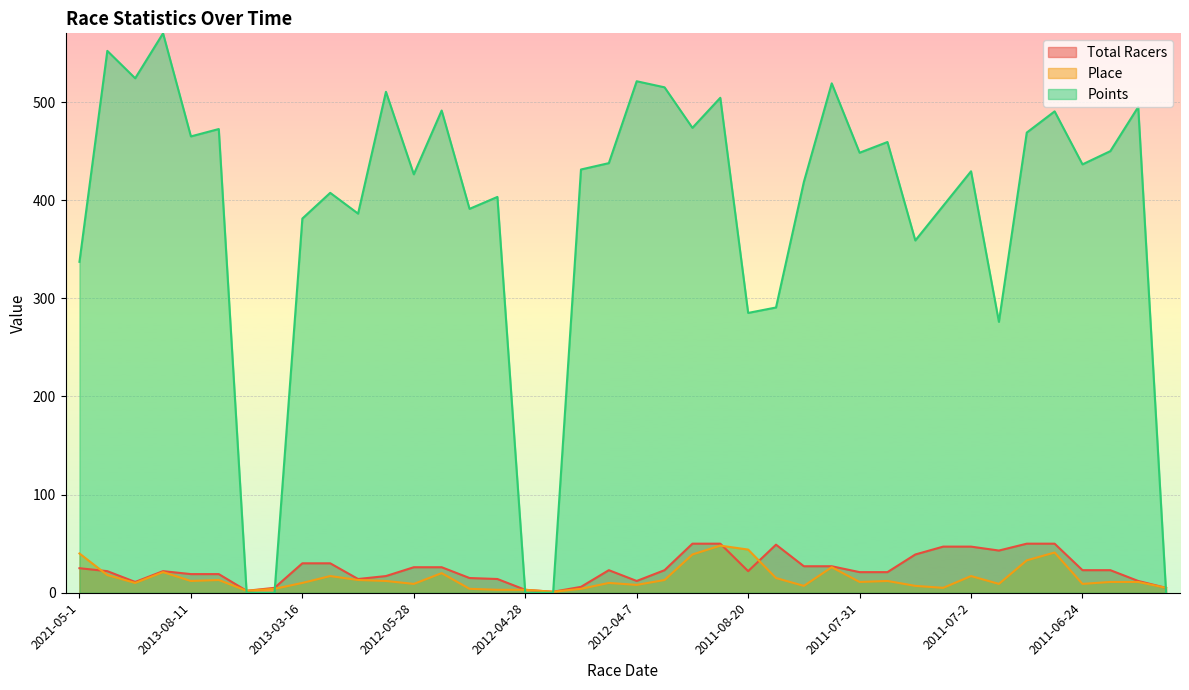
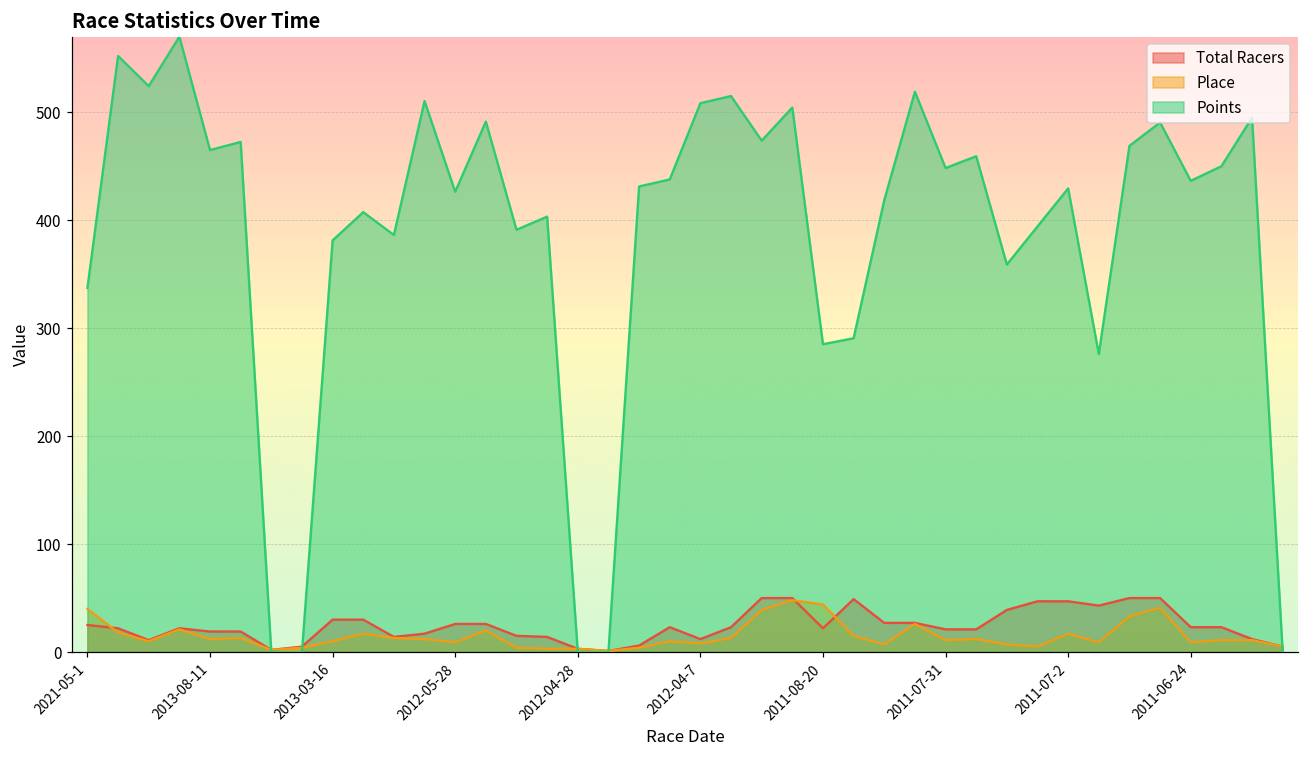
  {
    "Total Racers": {
      "2021-05-1": 30,
      "2012-04-7": 10,
      "2011-08-20": 20
    },
    "Place": {
      "2021-05-1": 40,
      "2012-04-7": 10,
      "2011-08-20": 40
    },
    "Points": {
      "2021-05-1": 340,
-     "2012-04-7": 520,
+     "2012-04-7": 510,
      "2011-08-20": 290
    }
  }
